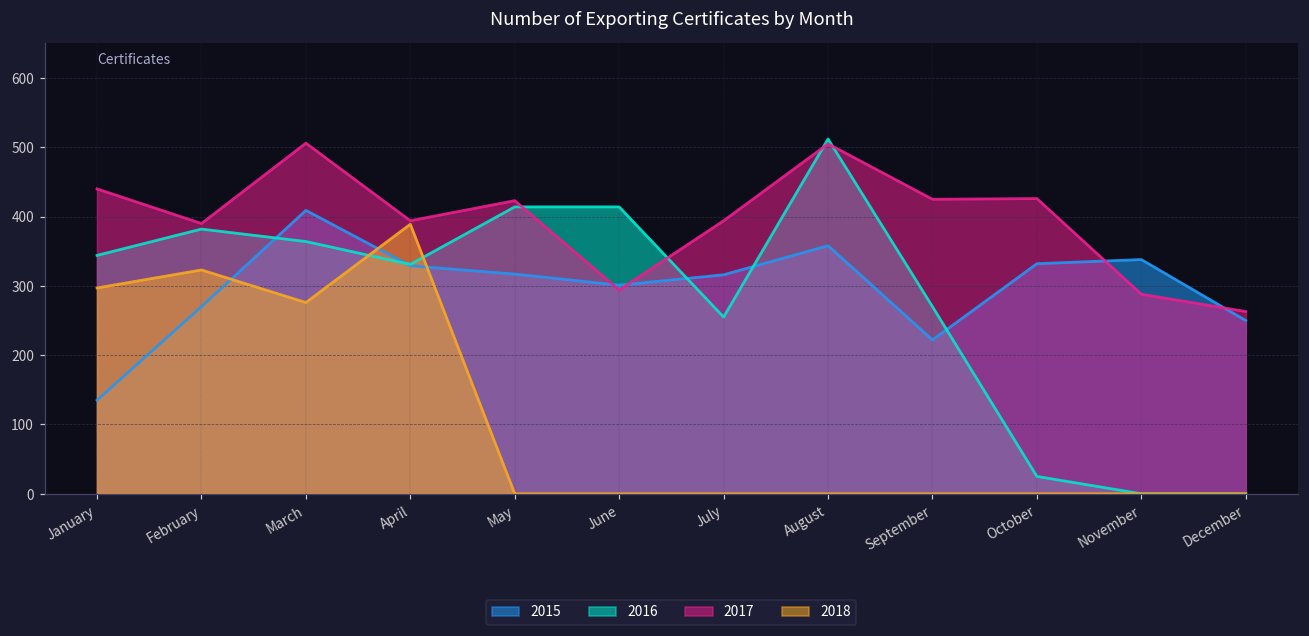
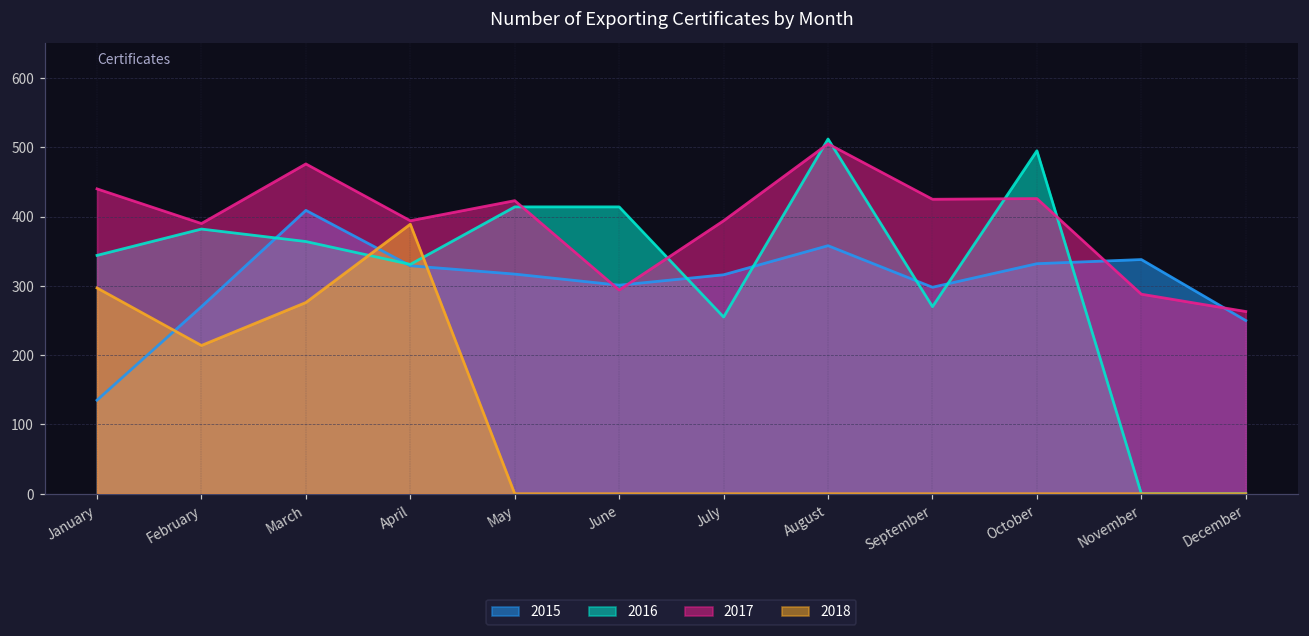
  {
    "2015": {
      "January": 140,
      "February": 270,
      "March": 410,
      "May": 320,
      "June": 300,
      "July": 320,
      "August": 360,
-     "September": 220,
+     "September": 300,
      "October": 330,
      "November": 340,
      "December": 250
    },
    "2016": {
      "January": 340,
      "February": 380,
      "March": 360,
      "May": 410,
      "June": 410,
      "July": 260,
      "August": 510,
      "September": 270,
-     "October": 30
+     "October": 500
    },
    "2017": {
      "January": 440,
      "February": 390,
-     "March": 510,
+     "March": 480,
      "April": 390,
      "May": 420,
      "June": 290,
      "July": 390,
      "August": 510,
      "September": 430,
      "October": 430,
      "November": 290,
      "December": 260
    },
    "2018": {
      "January": 300,
-     "February": 320,
+     "February": 210,
      "March": 280,
      "April": 390,
      "May": 0,
      "June": 0,
      "July": 0,
      "August": 0,
      "September": 0,
      "October": 0
    }
  }
